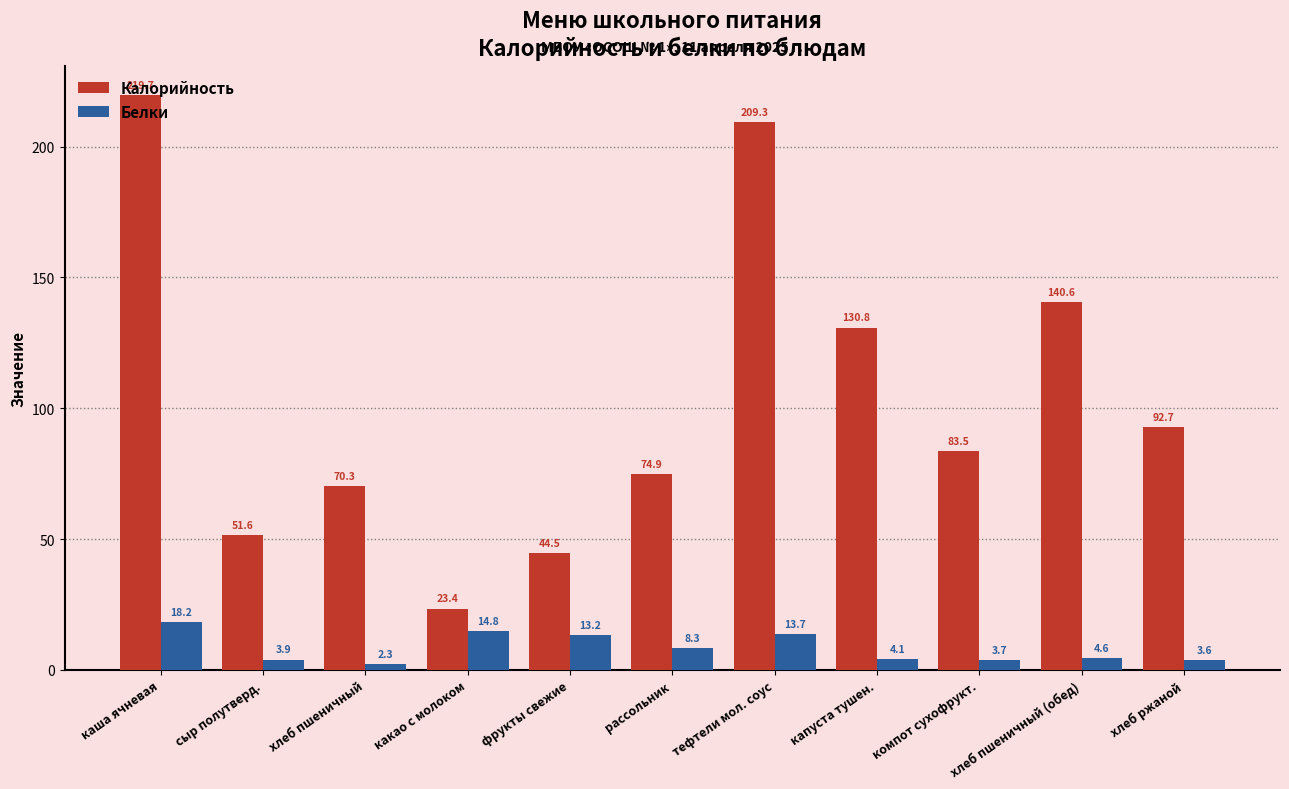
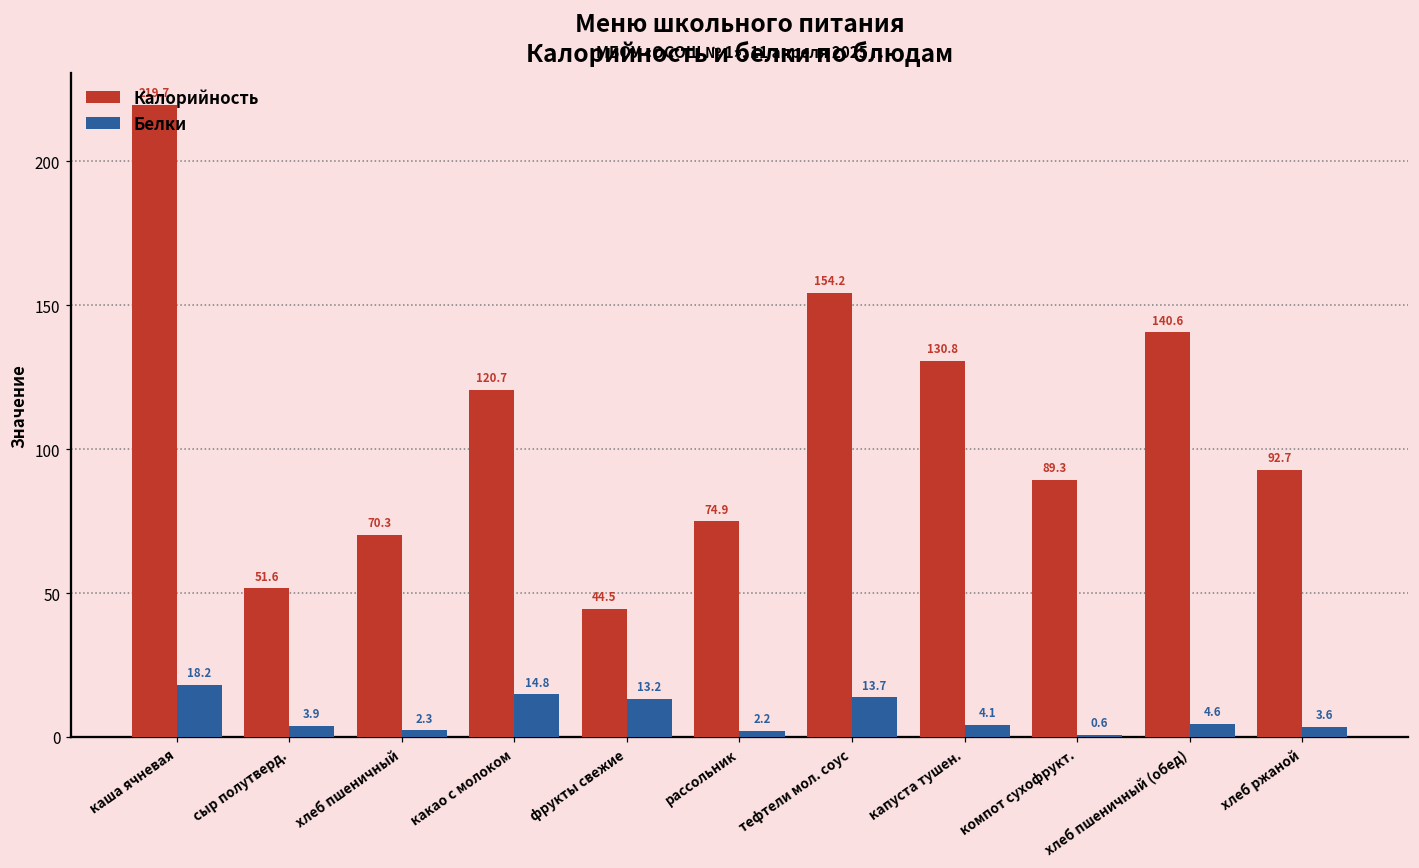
  {
    "Калорийность": {
      "каша ячневая": 219.7,
      "сыр полутверд.": 51.6,
      "хлеб пшеничный": 70.3,
-     "какао с молоком": 23.4,
+     "какао с молоком": 120.7,
      "фрукты свежие": 44.5,
      "рассольник": 74.9,
-     "тефтели мол. соус": 209.3,
+     "тефтели мол. соус": 154.2,
      "капуста тушен.": 130.8,
-     "компот сухофрукт.": 83.5,
+     "компот сухофрукт.": 89.3,
      "хлеб пшеничный (обед)": 140.6,
      "хлеб ржаной": 92.7
    },
    "Белки": {
      "каша ячневая": 18.2,
      "сыр полутверд.": 3.9,
      "хлеб пшеничный": 2.3,
      "какао с молоком": 14.8,
      "фрукты свежие": 13.2,
-     "рассольник": 8.3,
+     "рассольник": 2.2,
      "тефтели мол. соус": 13.7,
      "капуста тушен.": 4.1,
-     "компот сухофрукт.": 3.7,
+     "компот сухофрукт.": 0.6,
      "хлеб пшеничный (обед)": 4.6,
      "хлеб ржаной": 3.6
    }
  }
